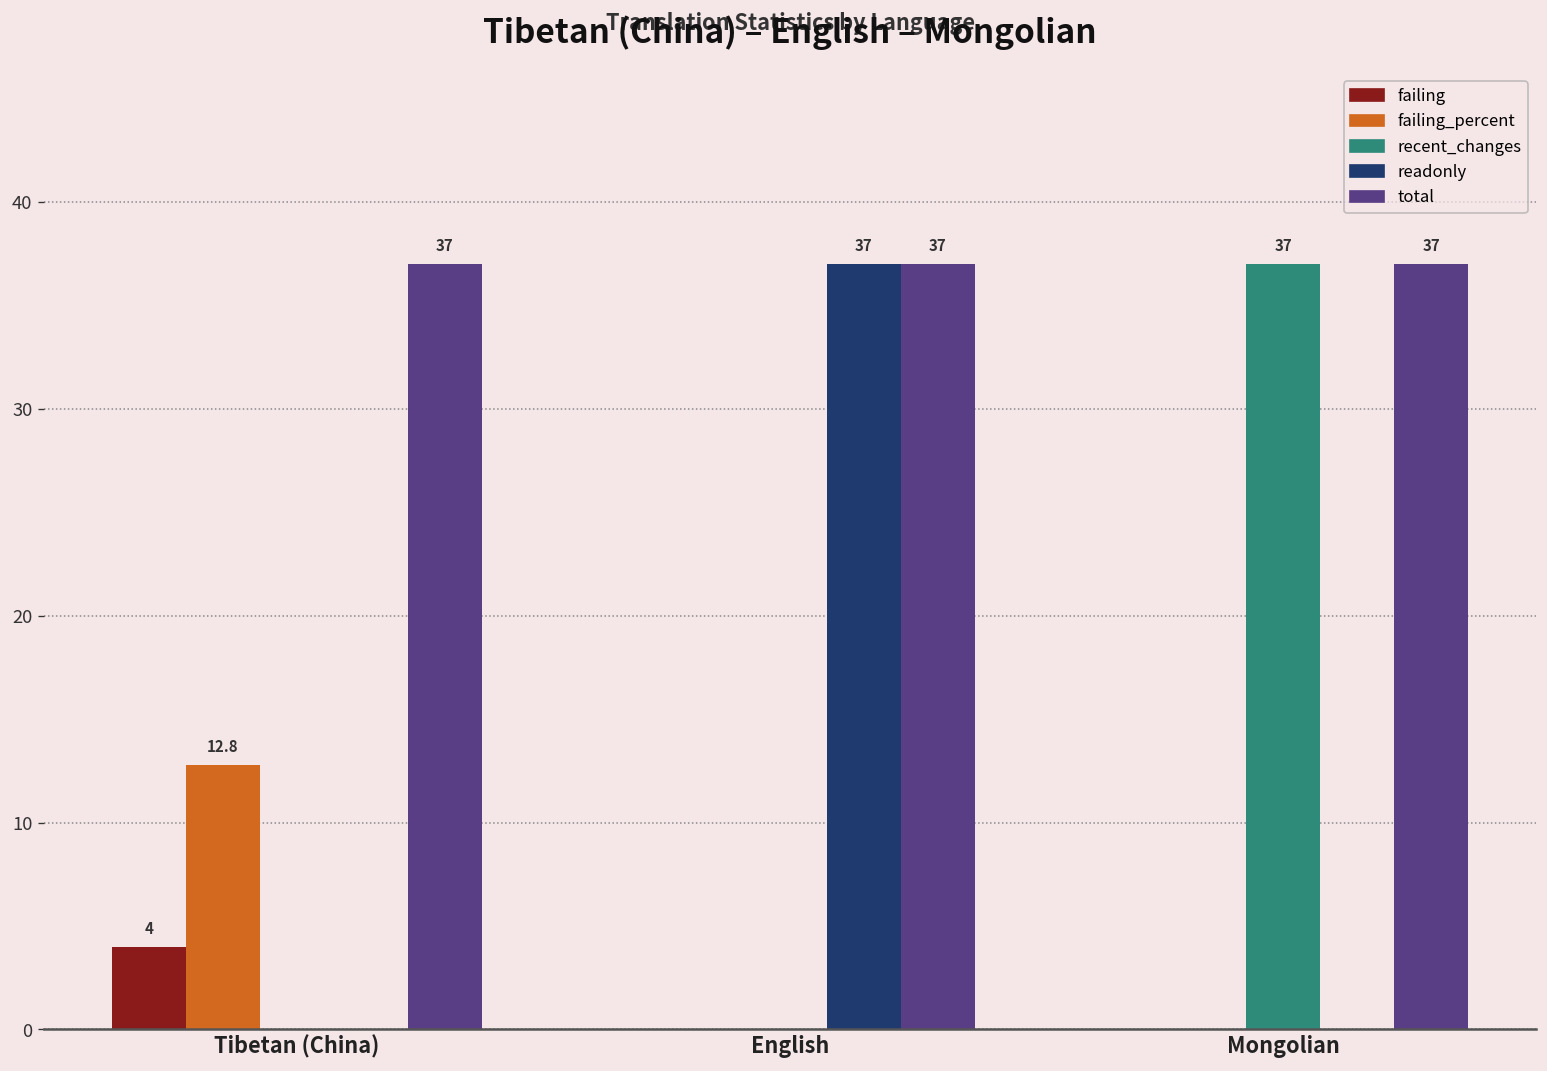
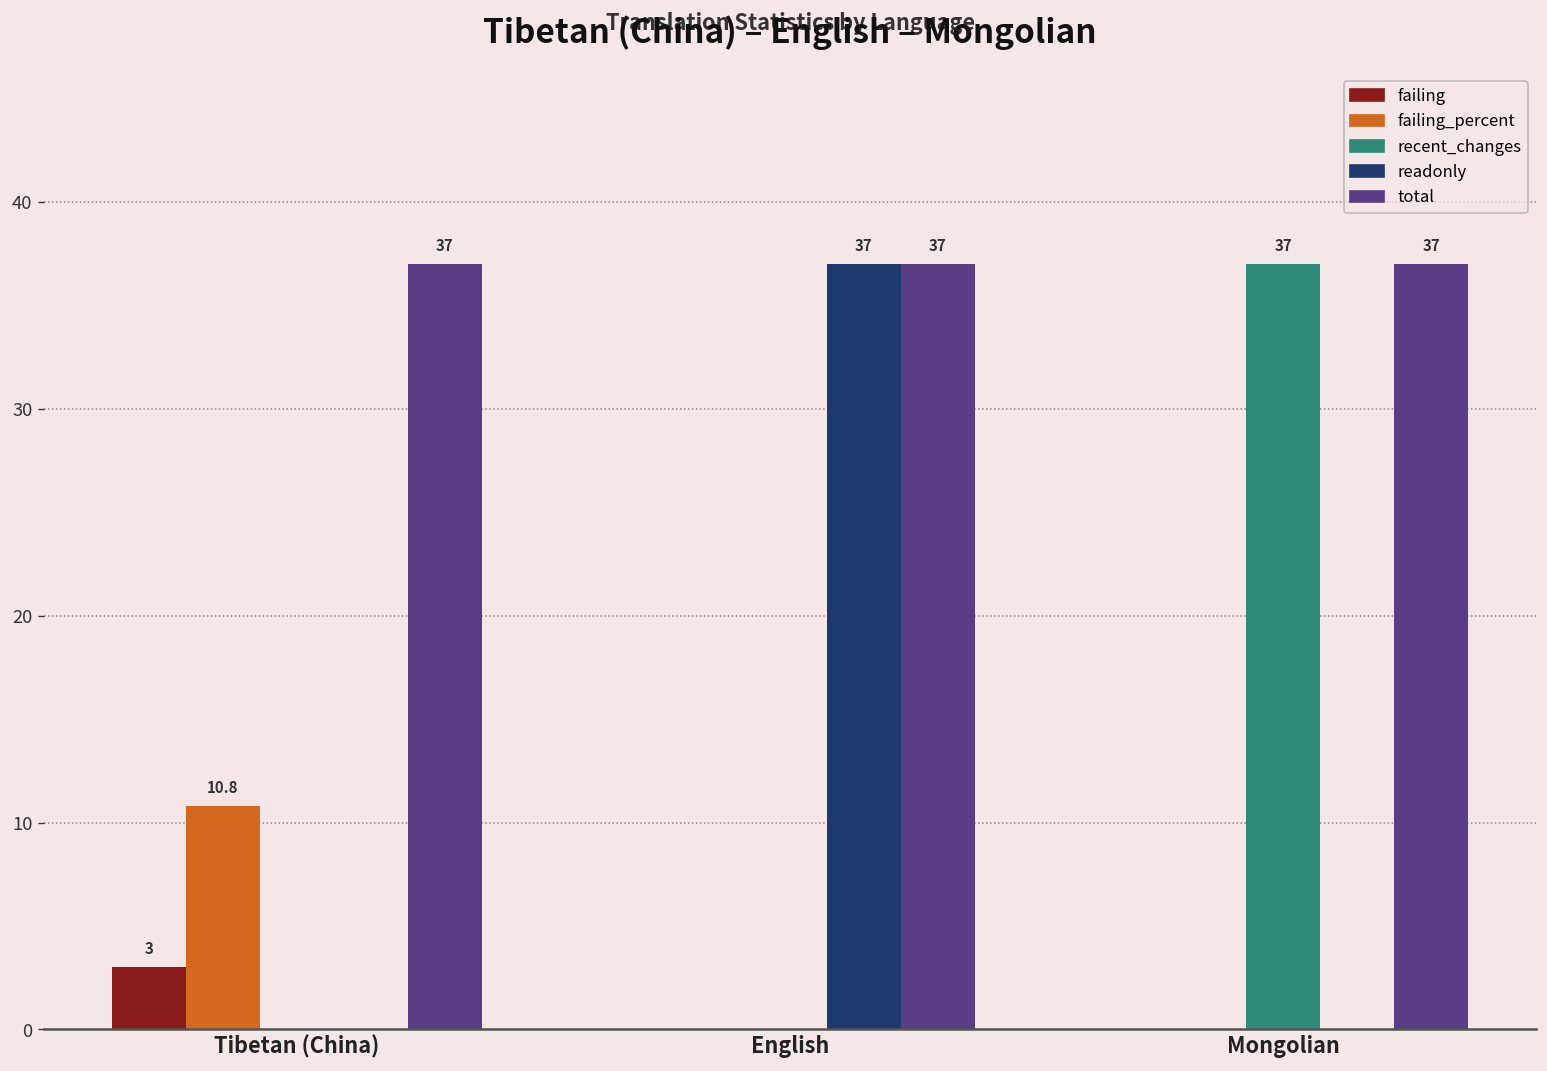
  {
    "failing": {
-     "Tibetan (China)": 4
+     "Tibetan (China)": 3
    },
    "failing_percent": {
-     "Tibetan (China)": 12.8
+     "Tibetan (China)": 10.8
    },
    "recent_changes": {
      "Mongolian": 37
    },
    "readonly": {
      "English": 37
    },
    "total": {
      "Tibetan (China)": 37,
      "English": 37,
      "Mongolian": 37
    }
  }
